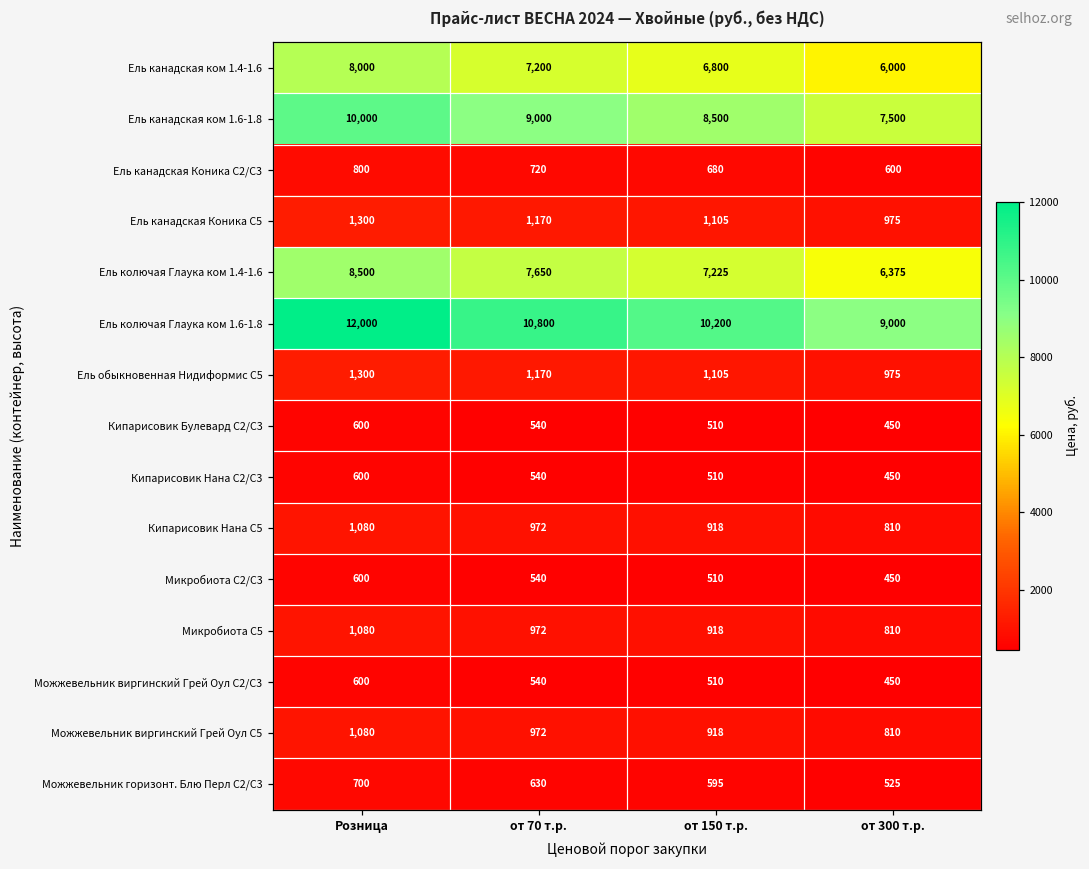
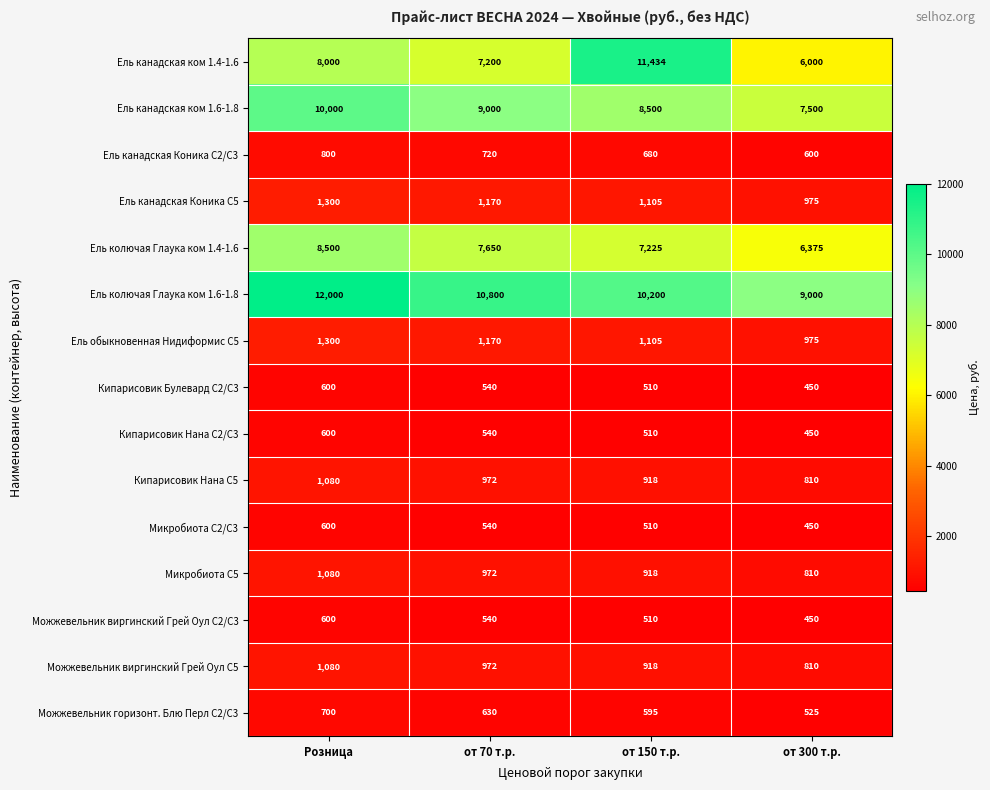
  {
    "Ель канадская ком 1.4-1.6": {
      "Розница": "8,000",
      "от 70 т.р.": "7,200",
-     "от 150 т.р.": "6,800",
+     "от 150 т.р.": "11,434",
      "от 300 т.р.": "6,000"
    },
    "Ель канадская ком 1.6-1.8": {
      "Розница": "10,000",
      "от 70 т.р.": "9,000",
      "от 150 т.р.": "8,500",
      "от 300 т.р.": "7,500"
    },
    "Ель канадская Коника С2/С3": {
      "Розница": "800",
      "от 70 т.р.": "720",
      "от 150 т.р.": "680",
      "от 300 т.р.": "600"
    },
    "Ель канадская Коника С5": {
      "Розница": "1,300",
      "от 70 т.р.": "1,170",
      "от 150 т.р.": "1,105",
      "от 300 т.р.": "975"
    },
    "Ель колючая Глаука ком 1.4-1.6": {
      "Розница": "8,500",
      "от 70 т.р.": "7,650",
      "от 150 т.р.": "7,225",
      "от 300 т.р.": "6,375"
    },
    "Ель колючая Глаука ком 1.6-1.8": {
      "Розница": "12,000",
      "от 70 т.р.": "10,800",
      "от 150 т.р.": "10,200",
      "от 300 т.р.": "9,000"
    },
    "Ель обыкновенная Нидиформис С5": {
      "Розница": "1,300",
      "от 70 т.р.": "1,170",
      "от 150 т.р.": "1,105",
      "от 300 т.р.": "975"
    },
    "Кипарисовик Булевард С2/С3": {
      "Розница": "600",
      "от 70 т.р.": "540",
      "от 150 т.р.": "510",
      "от 300 т.р.": "450"
    },
    "Кипарисовик Нана С2/С3": {
      "Розница": "600",
      "от 70 т.р.": "540",
      "от 150 т.р.": "510",
      "от 300 т.р.": "450"
    },
    "Кипарисовик Нана С5": {
      "Розница": "1,080",
      "от 70 т.р.": "972",
      "от 150 т.р.": "918",
      "от 300 т.р.": "810"
    },
    "Микробиота С2/С3": {
      "Розница": "600",
      "от 70 т.р.": "540",
      "от 150 т.р.": "510",
      "от 300 т.р.": "450"
    },
    "Микробиота С5": {
      "Розница": "1,080",
      "от 70 т.р.": "972",
      "от 150 т.р.": "918",
      "от 300 т.р.": "810"
    },
    "Можжевельник виргинский Грей Оул С2/С3": {
      "Розница": "600",
      "от 70 т.р.": "540",
      "от 150 т.р.": "510",
      "от 300 т.р.": "450"
    },
    "Можжевельник виргинский Грей Оул С5": {
      "Розница": "1,080",
      "от 70 т.р.": "972",
      "от 150 т.р.": "918",
      "от 300 т.р.": "810"
    },
    "Можжевельник горизонт. Блю Перл С2/С3": {
      "Розница": "700",
      "от 70 т.р.": "630",
      "от 150 т.р.": "595",
      "от 300 т.р.": "525"
    }
  }
